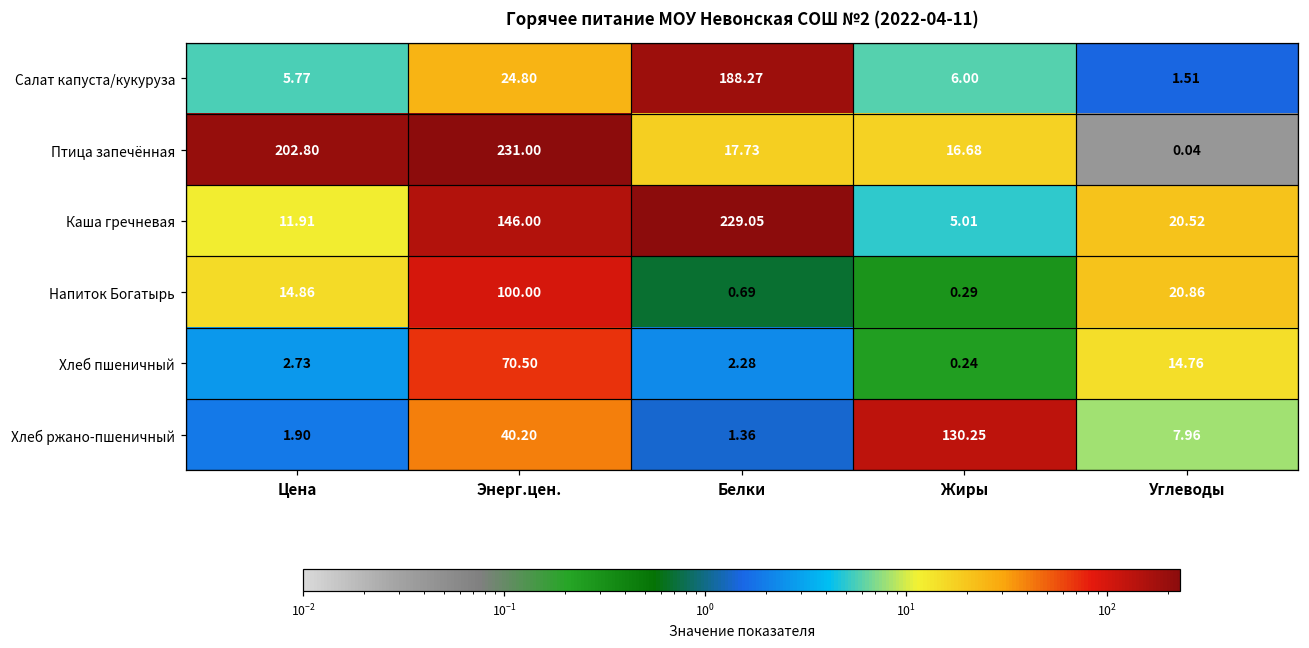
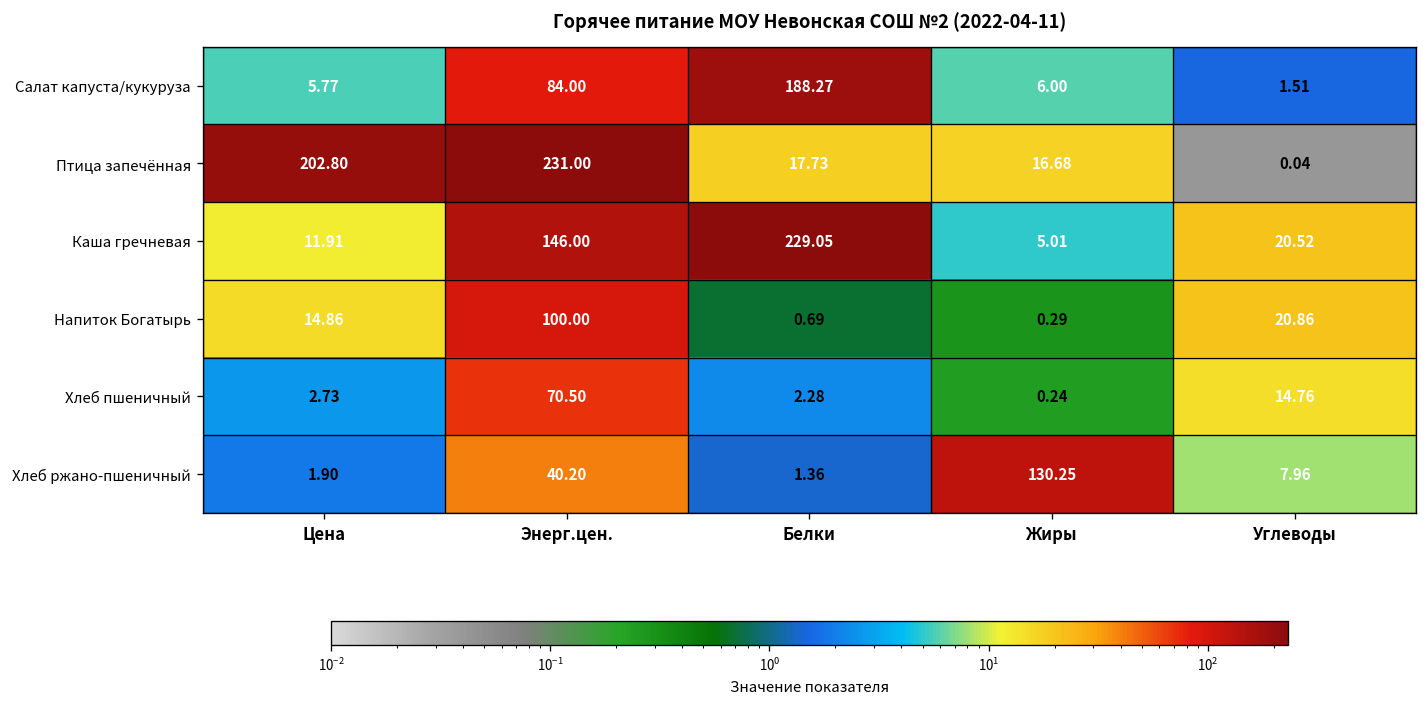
  {
    "Салат капуста/кукуруза": {
      "Цена": 5.77,
-     "Энерг.цен.": 24.80,
+     "Энерг.цен.": 84.00,
      "Белки": 188.27,
      "Жиры": 6.00,
      "Углеводы": 1.51
    },
    "Птица запечённая": {
      "Цена": 202.80,
      "Энерг.цен.": 231.00,
      "Белки": 17.73,
      "Жиры": 16.68,
      "Углеводы": 0.04
    },
    "Каша гречневая": {
      "Цена": 11.91,
      "Энерг.цен.": 146.00,
      "Белки": 229.05,
      "Жиры": 5.01,
      "Углеводы": 20.52
    },
    "Напиток Богатырь": {
      "Цена": 14.86,
      "Энерг.цен.": 100.00,
      "Белки": 0.69,
      "Жиры": 0.29,
      "Углеводы": 20.86
    },
    "Хлеб пшеничный": {
      "Цена": 2.73,
      "Энерг.цен.": 70.50,
      "Белки": 2.28,
      "Жиры": 0.24,
      "Углеводы": 14.76
    },
    "Хлеб ржано-пшеничный": {
      "Цена": 1.90,
      "Энерг.цен.": 40.20,
      "Белки": 1.36,
      "Жиры": 130.25,
      "Углеводы": 7.96
    }
  }
